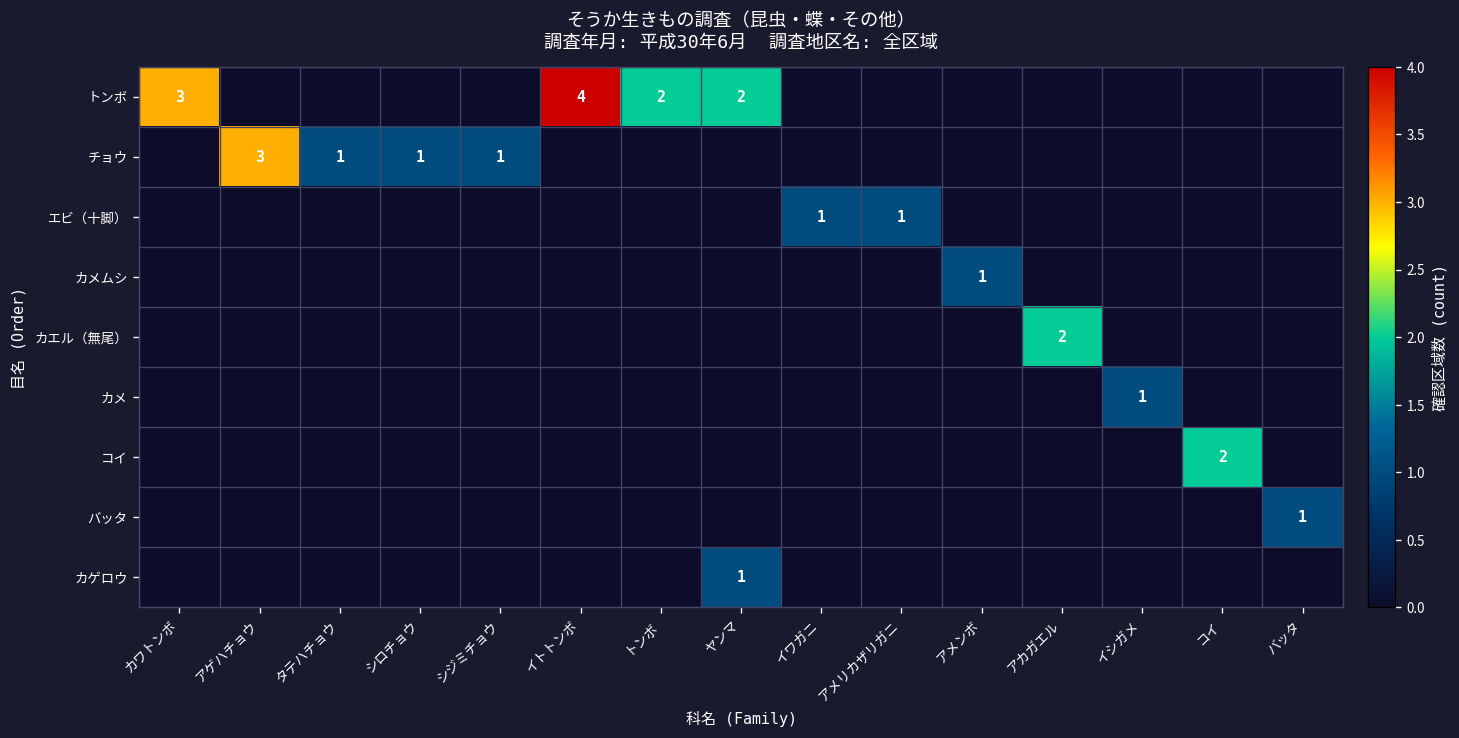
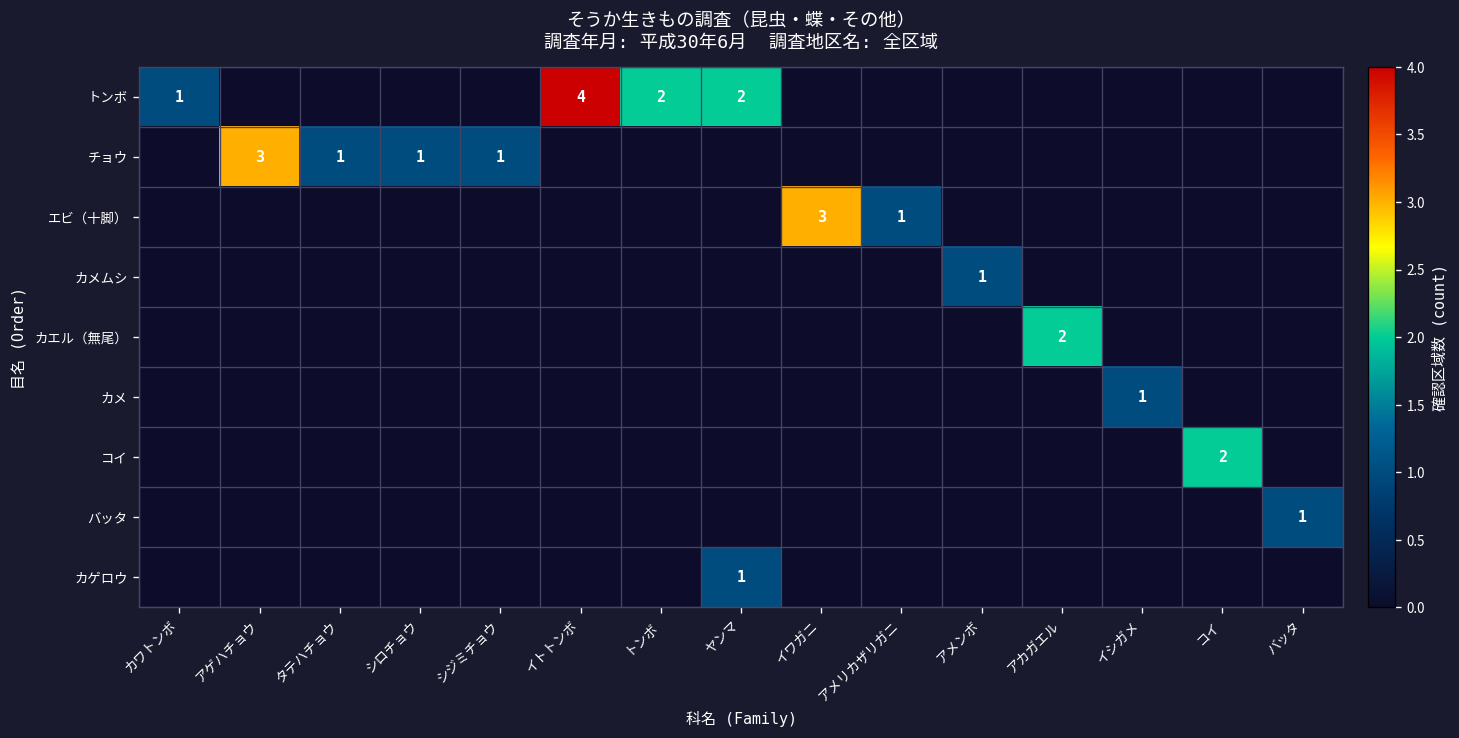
  {
    "トンボ": {
-     "カワトンボ": 3,
+     "カワトンボ": 1,
      "イトトンボ": 4,
      "トンボ": 2,
      "ヤンマ": 2
    },
    "チョウ": {
      "アゲハチョウ": 3,
      "タテハチョウ": 1,
      "シロチョウ": 1,
      "シジミチョウ": 1
    },
    "エビ（十脚）": {
-     "イワガニ": 1,
+     "イワガニ": 3,
      "アメリカザリガニ": 1
    },
    "カメムシ": {
      "アメンボ": 1
    },
    "カエル（無尾）": {
      "アカガエル": 2
    },
    "カメ": {
      "イシガメ": 1
    },
    "コイ": {
      "コイ": 2
    },
    "バッタ": {
      "バッタ": 1
    },
    "カゲロウ": {
      "ヤンマ": 1
    }
  }
